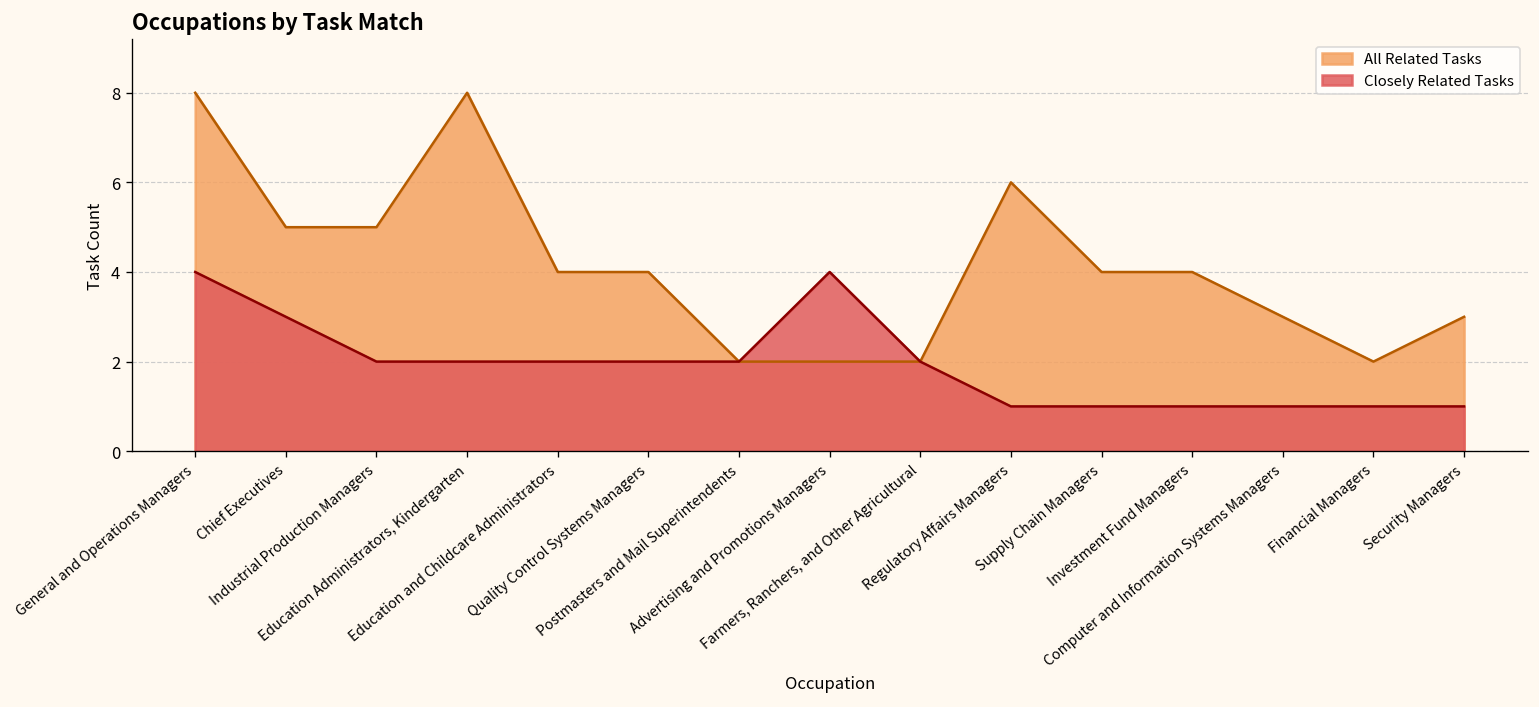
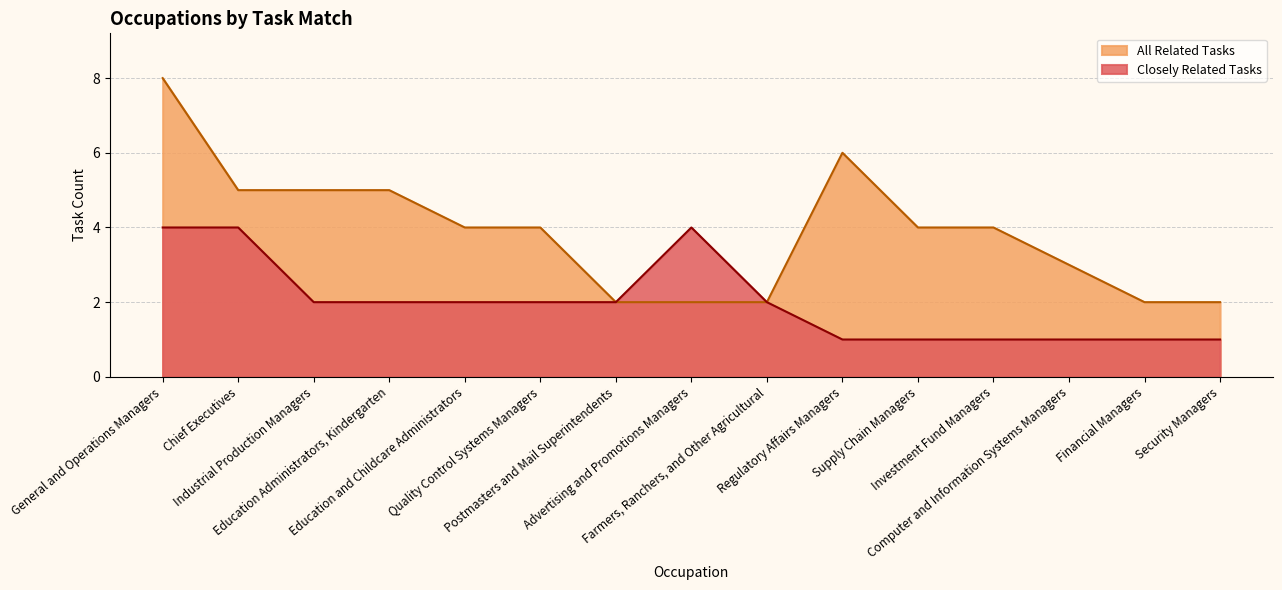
  {
    "All Related Tasks": {
      "General and Operations Managers": 8,
      "Chief Executives": 5,
      "Industrial Production Managers": 5,
-     "Education Administrators, Kindergarten": 8,
+     "Education Administrators, Kindergarten": 5,
      "Education and Childcare Administrators": 4,
      "Quality Control Systems Managers": 4,
      "Advertising and Promotions Managers": 2,
      "Regulatory Affairs Managers": 6,
      "Supply Chain Managers": 4,
      "Investment Fund Managers": 4,
      "Computer and Information Systems Managers": 3,
      "Financial Managers": 2,
-     "Security Managers": 3
+     "Security Managers": 2
    },
    "Closely Related Tasks": {
      "General and Operations Managers": 4,
-     "Chief Executives": 3,
+     "Chief Executives": 4,
      "Industrial Production Managers": 2,
      "Education Administrators, Kindergarten": 2,
      "Education and Childcare Administrators": 2,
      "Quality Control Systems Managers": 2,
      "Advertising and Promotions Managers": 4,
      "Regulatory Affairs Managers": 1,
      "Supply Chain Managers": 1,
      "Investment Fund Managers": 1,
      "Computer and Information Systems Managers": 1,
      "Financial Managers": 1,
      "Security Managers": 1
    }
  }
